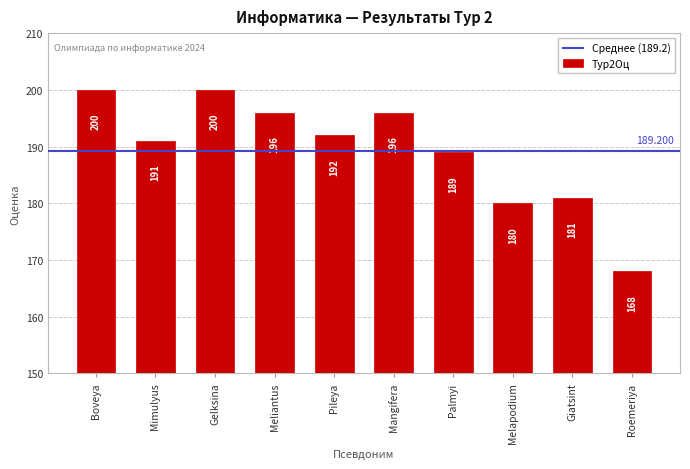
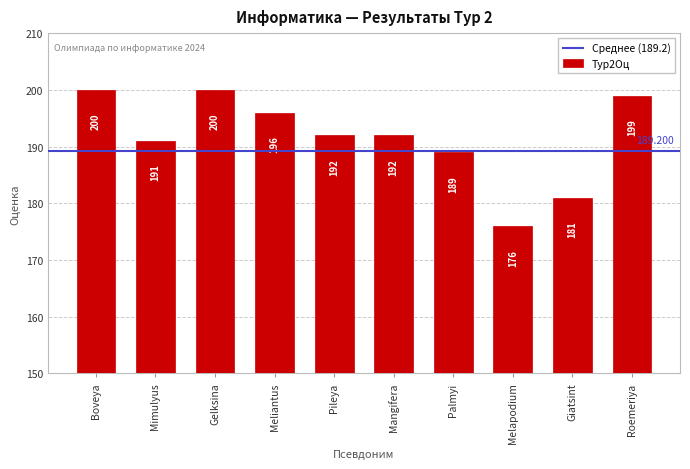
  {
    "Boveya": 200,
    "Mimulyus": 191,
    "Gelksina": 200,
    "Meliantus": 196,
    "Pileya": 192,
-   "Mangifera": 196,
+   "Mangifera": 192,
    "Palmyi": 189,
-   "Melapodium": 180,
+   "Melapodium": 176,
    "Giatsint": 181,
-   "Roemeriya": 168
+   "Roemeriya": 199
  }
